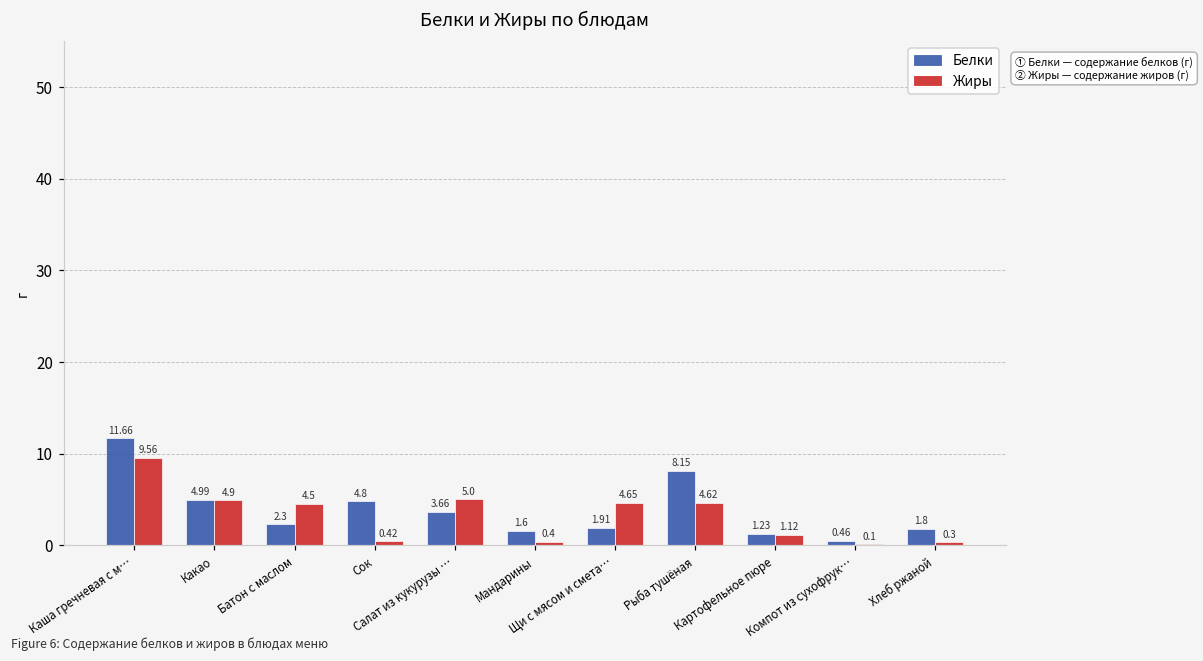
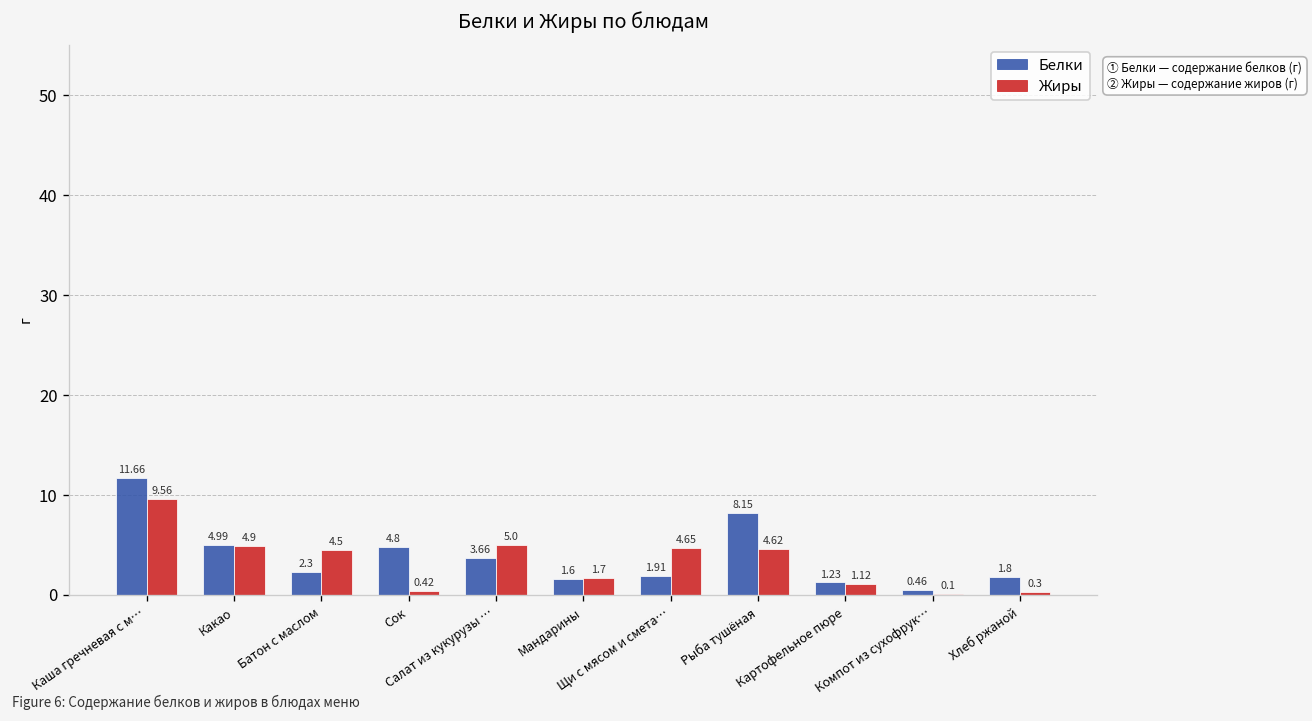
  {
    "Белки": {
      "Каша гречневая с м…": 11.66,
      "Какао": 4.99,
      "Батон с маслом": 2.3,
      "Сок": 4.8,
      "Салат из кукурузы …": 3.66,
      "Мандарины": 1.6,
      "Щи с мясом и смета…": 1.91,
      "Рыба тушёная": 8.15,
      "Картофельное пюре": 1.23,
      "Компот из сухофрук…": 0.46,
      "Хлеб ржаной": 1.8
    },
    "Жиры": {
      "Каша гречневая с м…": 9.56,
      "Какао": 4.9,
      "Батон с маслом": 4.5,
      "Сок": 0.42,
      "Салат из кукурузы …": 5.0,
-     "Мандарины": 0.4,
+     "Мандарины": 1.7,
      "Щи с мясом и смета…": 4.65,
      "Рыба тушёная": 4.62,
      "Картофельное пюре": 1.12,
      "Компот из сухофрук…": 0.1,
      "Хлеб ржаной": 0.3
    }
  }
